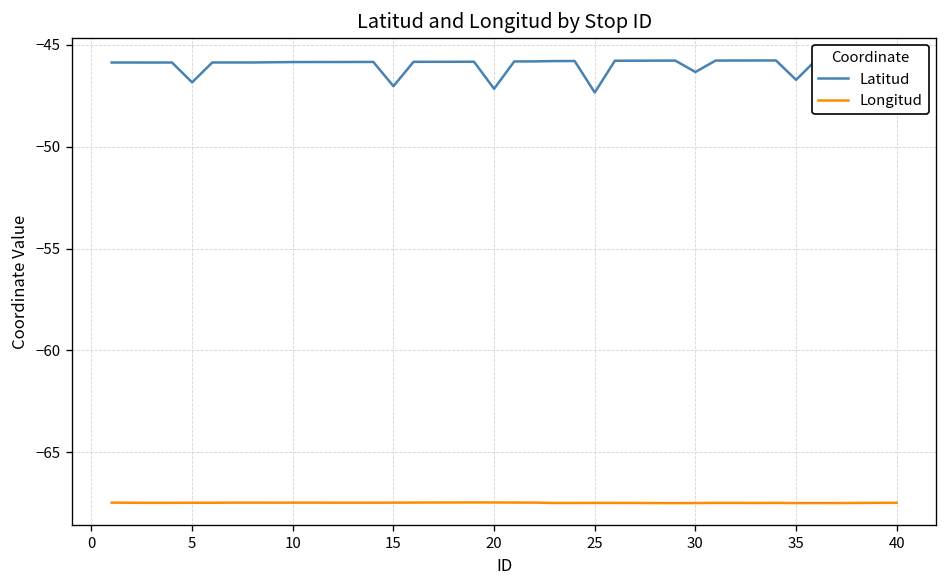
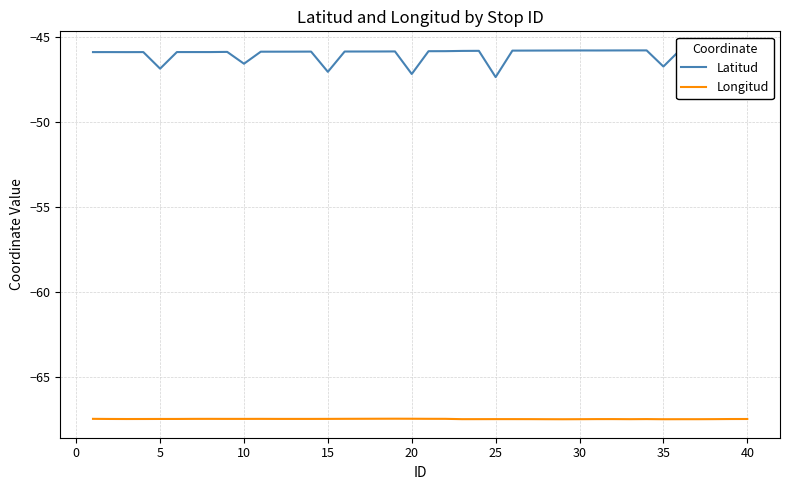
  {
    "Latitud": {
      "5": -46.8,
-     "10": -45.8,
+     "10": -46.5,
      "15": -47.0,
      "20": -47.2,
      "25": -47.3,
-     "30": -46.3,
+     "30": -45.8,
      "35": -46.7
    },
    "Longitud": {
      "5": -67.5,
      "10": -67.5,
      "15": -67.5,
      "20": -67.5,
      "25": -67.5,
      "30": -67.5,
      "35": -67.5,
      "40": -67.5
    }
  }
